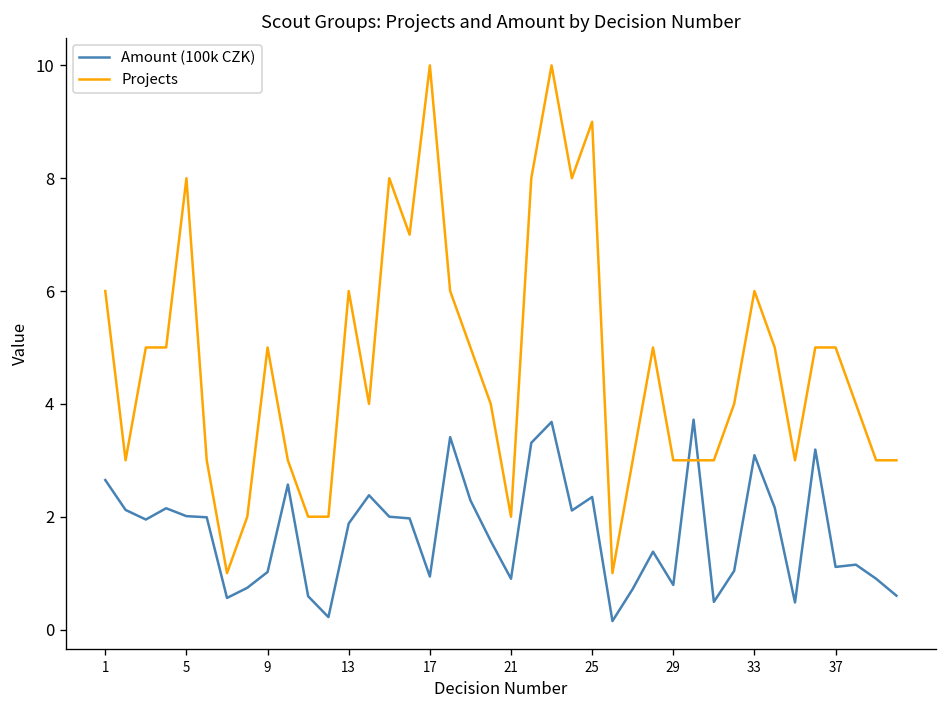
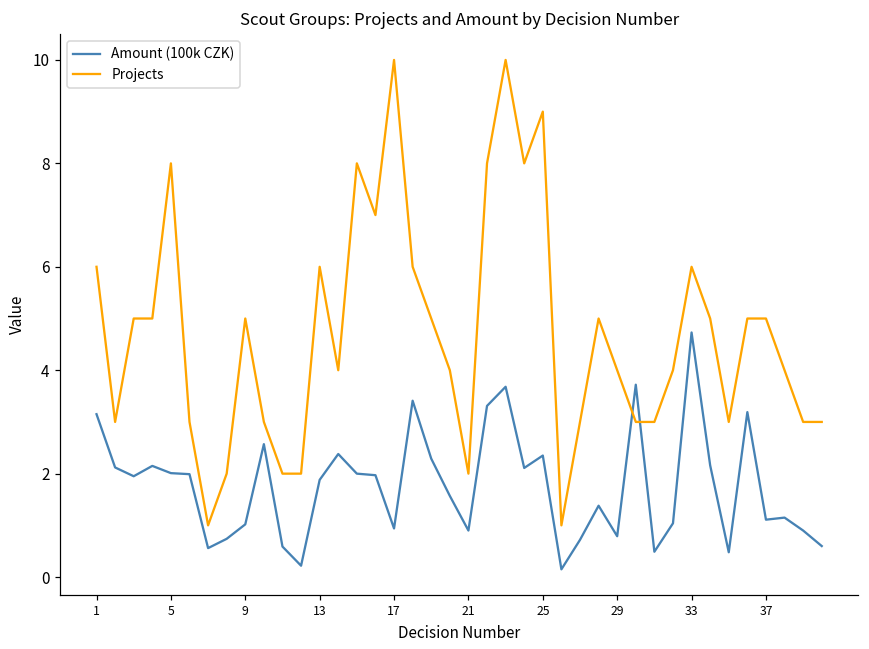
  {
    "Amount (100k CZK)": {
-     "1": 2.7,
+     "1": 3.2,
      "5": 2.0,
      "9": 1.0,
      "13": 1.9,
      "17": 0.9,
      "21": 0.9,
      "25": 2.4,
      "29": 0.8,
-     "33": 3.1,
+     "33": 4.7,
      "37": 1.1
    },
    "Projects": {
      "1": 6,
      "5": 8,
      "9": 5,
      "13": 6,
      "17": 10,
      "21": 2,
      "25": 9,
-     "29": 3,
+     "29": 4,
      "33": 6,
      "37": 5
    }
  }
